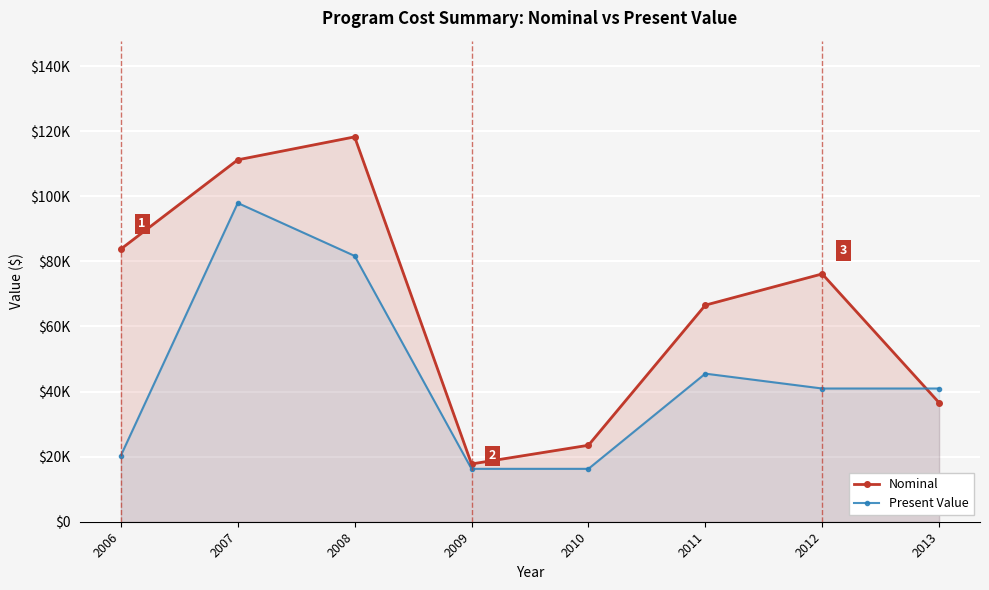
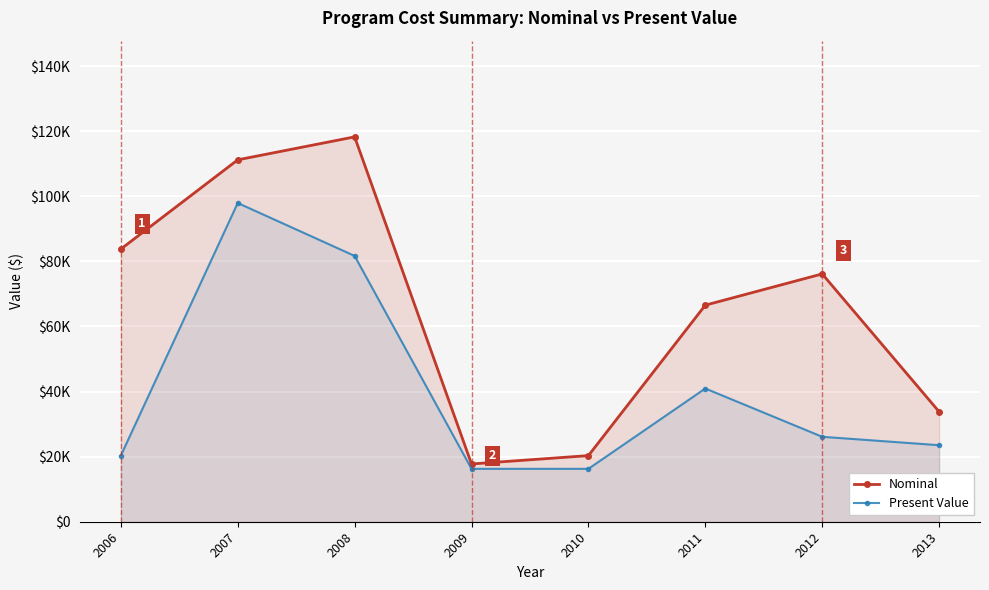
  {
    "Nominal": {
      "2006": "$84000",
      "2007": "$111000",
      "2008": "$118000",
-     "2010": "$23000",
+     "2010": "$20000",
      "2011": "$67000",
-     "2013": "$37000"
+     "2013": "$34000"
    },
    "Present Value": {
      "2006": "$20000",
      "2007": "$98000",
      "2008": "$82000",
      "2009": "$16000",
      "2010": "$16000",
-     "2011": "$46000",
-     "2012": "$41000",
-     "2013": "$41000"
+     "2011": "$41000",
+     "2012": "$26000",
+     "2013": "$24000"
    }
  }
